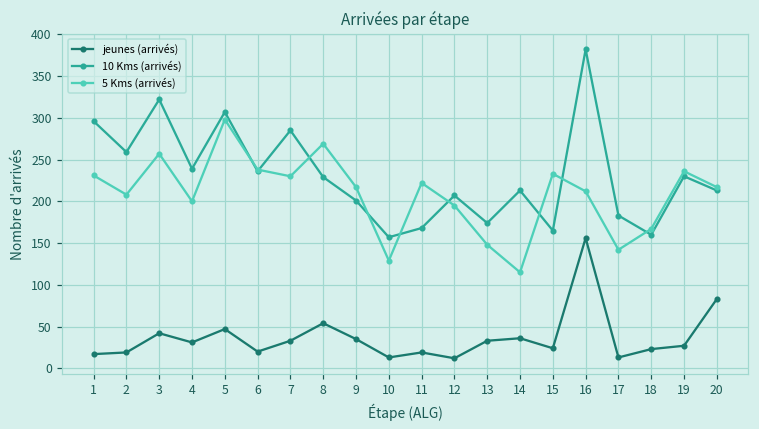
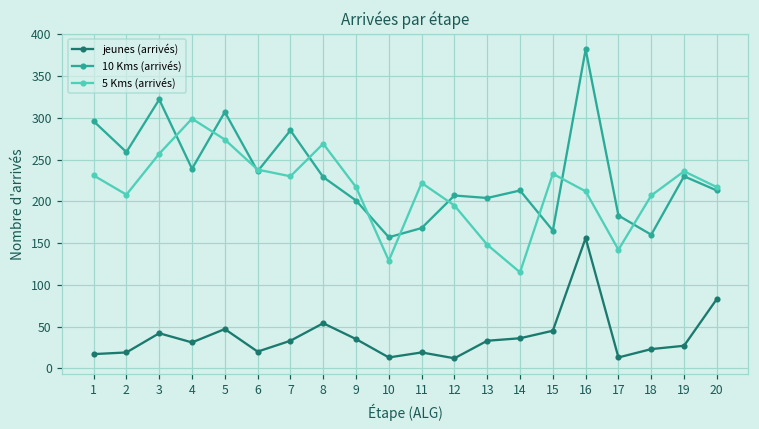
  {
    "jeunes (arrivés)": {
      "1": 20,
      "2": 20,
      "3": 40,
      "4": 30,
      "5": 50,
      "6": 20,
      "7": 30,
      "8": 50,
      "9": 40,
      "10": 10,
      "11": 20,
      "12": 10,
      "13": 30,
      "14": 40,
-     "15": 20,
+     "15": 50,
      "16": 160,
      "17": 10,
      "18": 20,
      "19": 30,
      "20": 80
    },
    "10 Kms (arrivés)": {
      "1": 300,
      "2": 260,
      "3": 320,
      "4": 240,
      "5": 310,
      "7": 290,
      "8": 230,
      "9": 200,
      "10": 160,
      "11": 170,
      "12": 210,
-     "13": 170,
+     "13": 200,
      "14": 210,
      "15": 170,
      "16": 380,
      "17": 180,
      "18": 160,
      "19": 230,
      "20": 210
    },
    "5 Kms (arrivés)": {
      "1": 230,
      "2": 210,
      "3": 260,
-     "4": 200,
-     "5": 300,
+     "4": 300,
+     "5": 270,
      "7": 230,
      "8": 270,
      "9": 220,
      "10": 130,
      "11": 220,
      "12": 200,
      "13": 150,
      "14": 120,
      "15": 230,
      "16": 210,
      "17": 140,
-     "18": 170,
+     "18": 210,
      "19": 240,
      "20": 220
    }
  }
